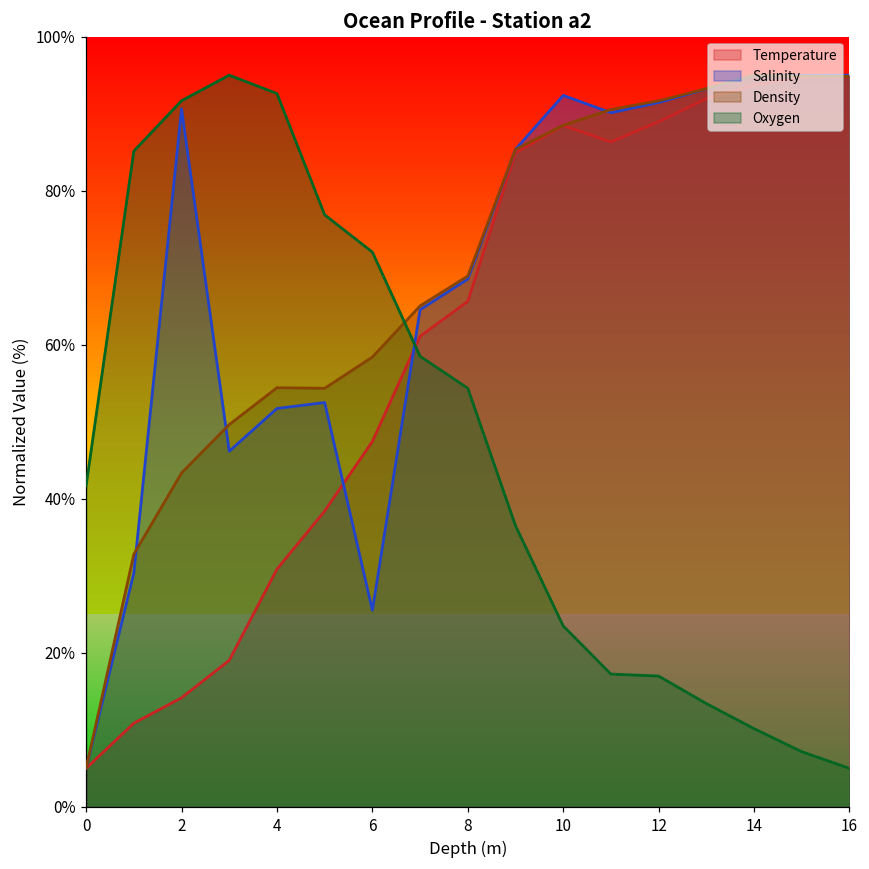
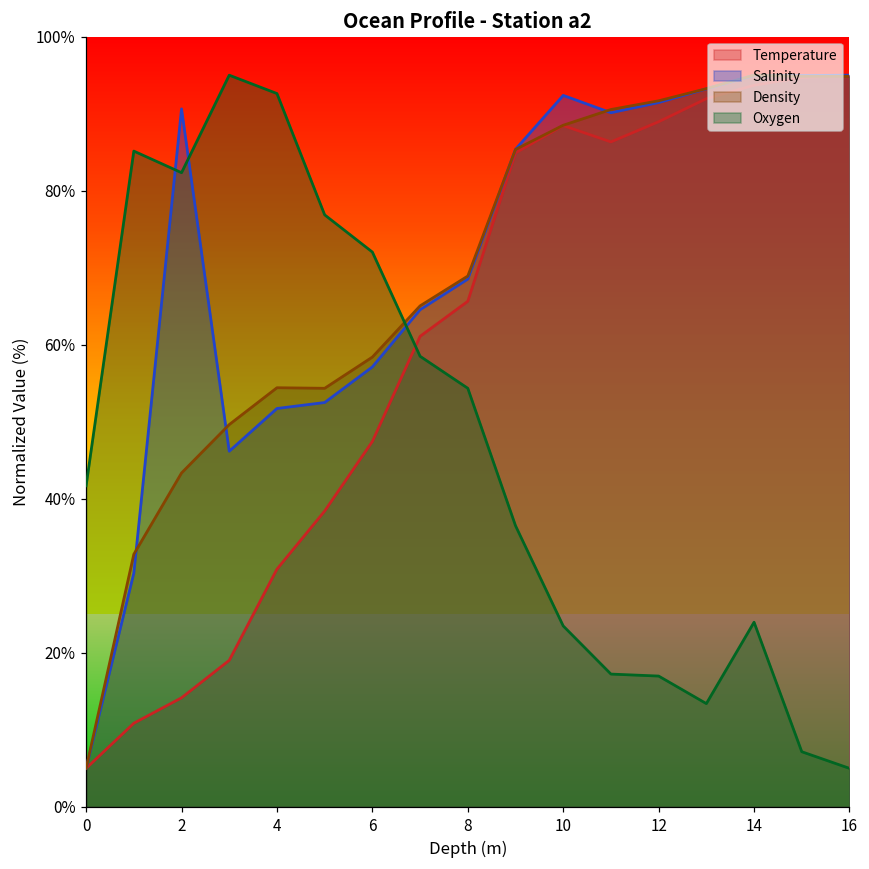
  {
    "Salinity": {
      "2": "91%",
      "4": "52%",
-     "6": "26%",
+     "6": "57%",
      "8": "69%",
      "10": "92%"
    },
    "Oxygen": {
      "0": "42%",
-     "2": "92%",
+     "2": "82%",
      "4": "93%",
      "6": "72%",
      "8": "54%",
      "10": "23%",
      "12": "17%",
-     "14": "10%",
+     "14": "24%",
      "16": "5%"
    }
  }
